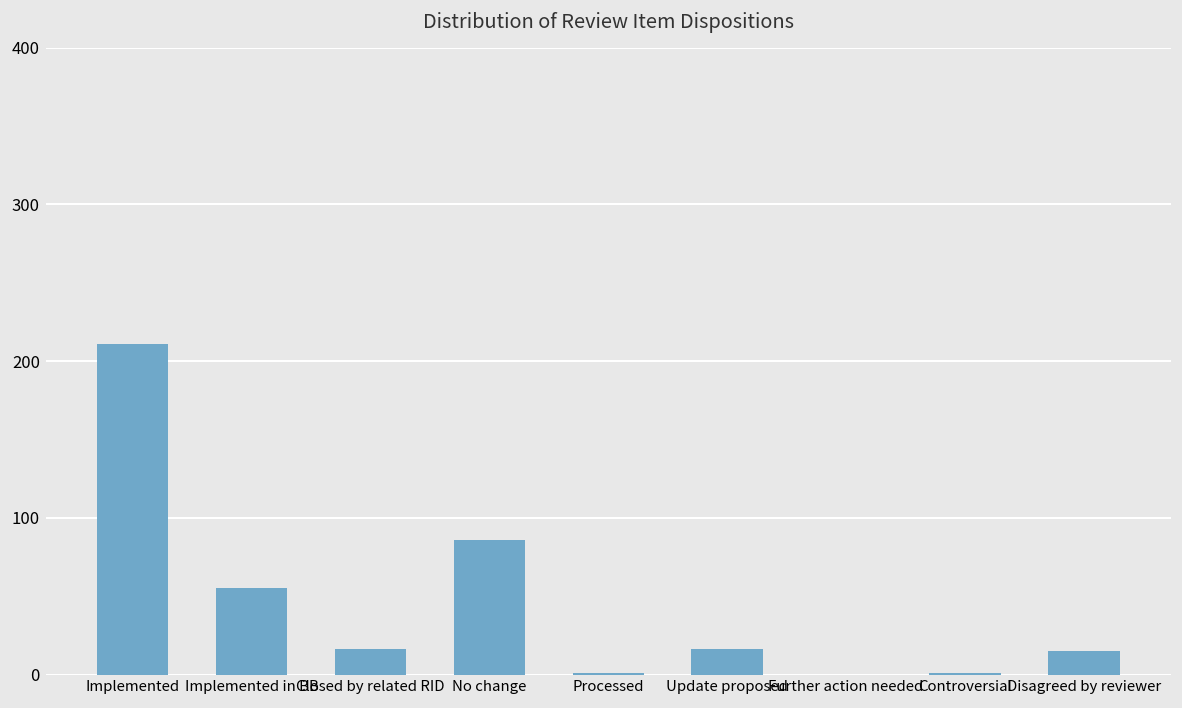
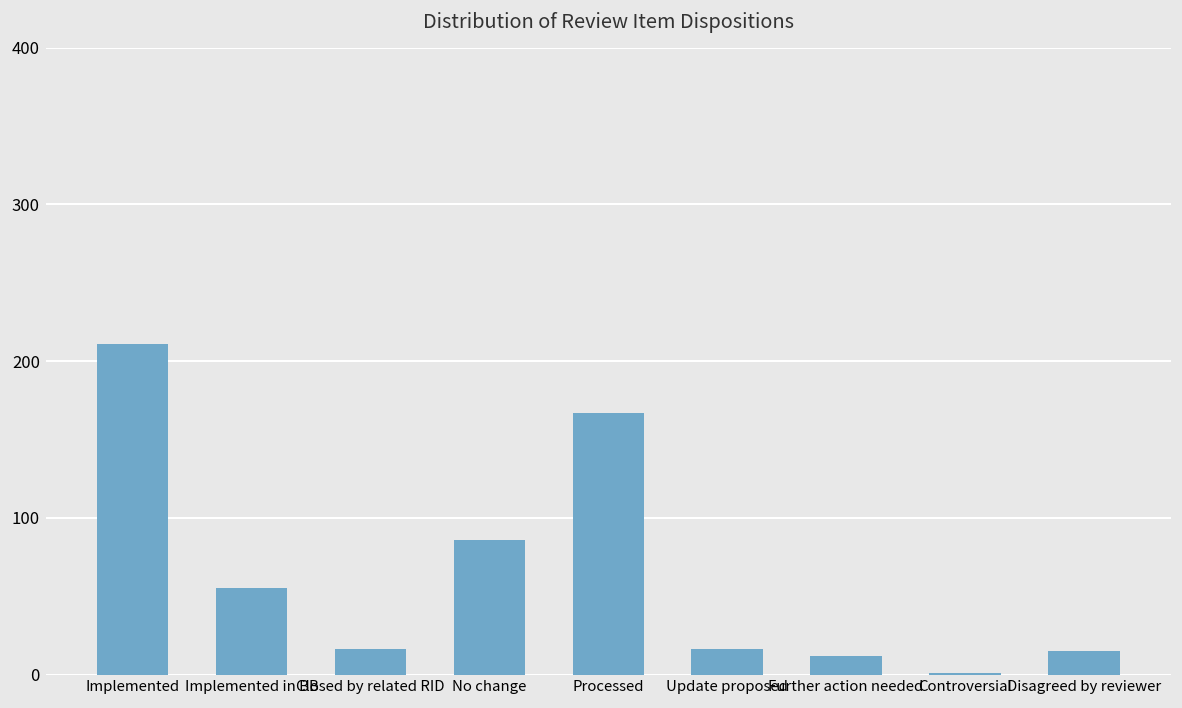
  {
    "Implemented": 211,
    "No change": 86,
-   "Processed": 1,
-   "Further action needed": 0,
+   "Processed": 167,
+   "Further action needed": 12,
    "Disagreed by reviewer": 15
  }
